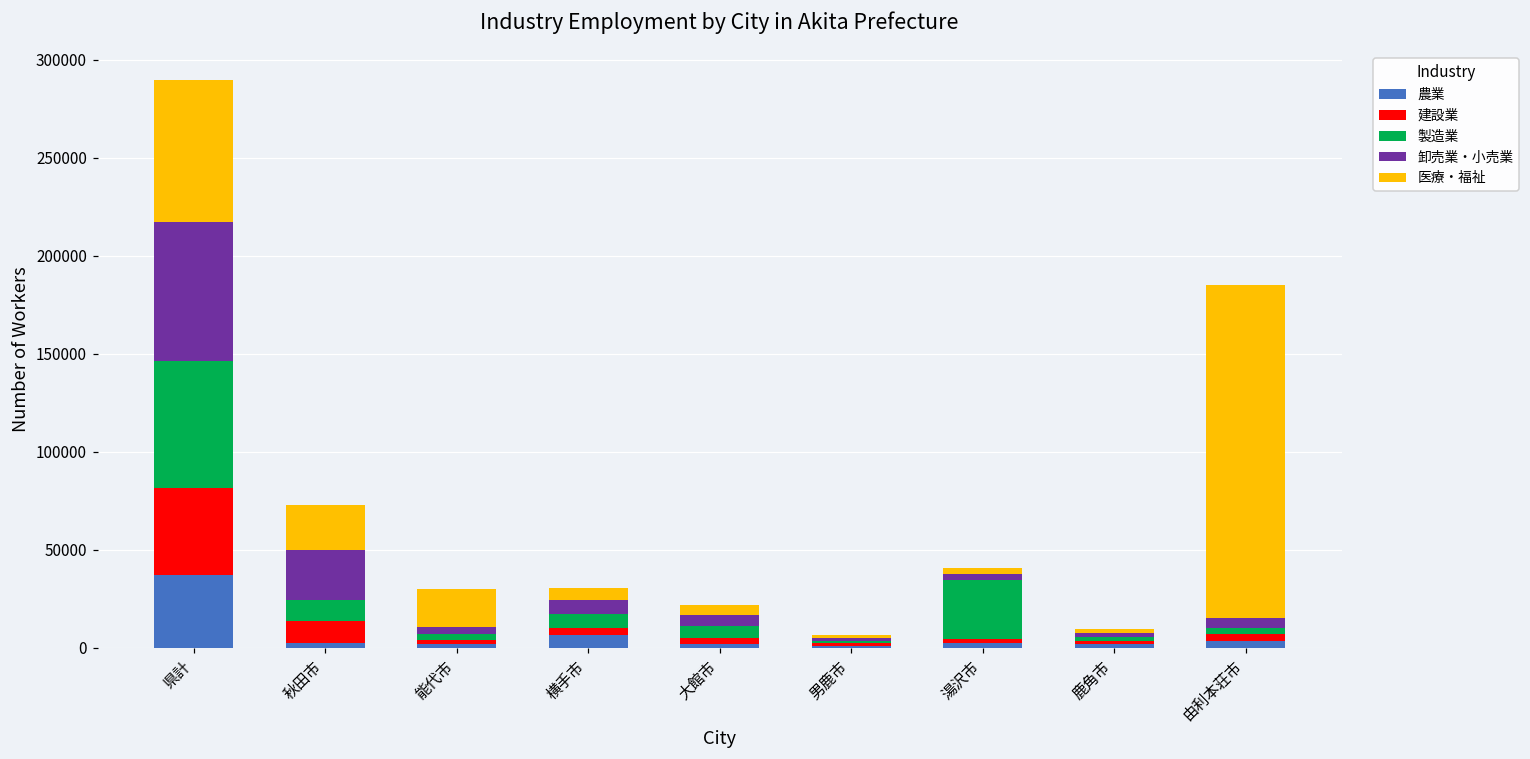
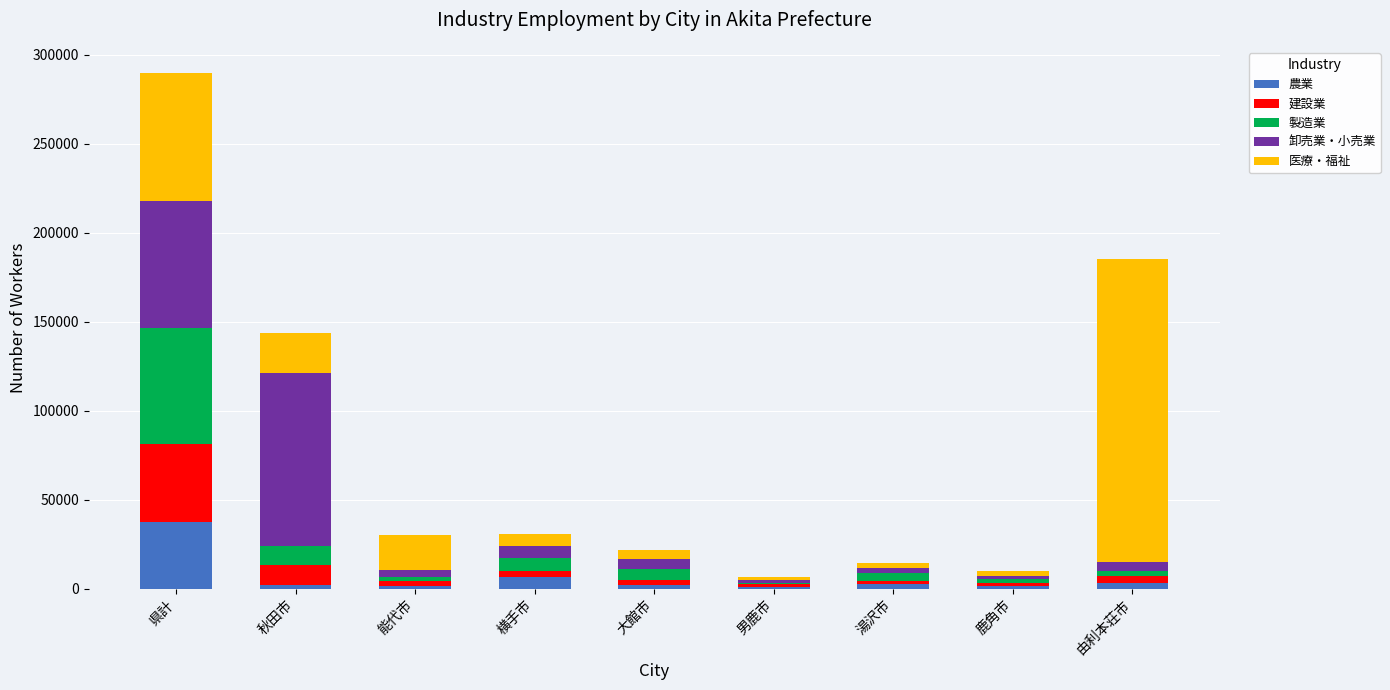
  {
    "農業": {
      "県計": 37000,
      "秋田市": 2000,
      "能代市": 2000,
      "横手市": 6000,
      "大館市": 2000,
      "湯沢市": 2000,
      "鹿角市": 2000,
      "由利本荘市": 3000
    },
    "建設業": {
      "県計": 44000,
      "秋田市": 11000,
      "能代市": 2000,
      "横手市": 4000,
      "大館市": 3000,
      "男鹿市": 1000,
      "湯沢市": 2000,
      "鹿角市": 2000,
      "由利本荘市": 4000
    },
    "製造業": {
      "県計": 65000,
      "秋田市": 11000,
      "能代市": 3000,
      "横手市": 7000,
      "大館市": 6000,
-     "湯沢市": 30000,
+     "湯沢市": 5000,
      "鹿角市": 2000,
      "由利本荘市": 3000
    },
    "卸売業・小売業": {
      "県計": 71000,
-     "秋田市": 26000,
+     "秋田市": 97000,
      "能代市": 4000,
      "横手市": 7000,
      "大館市": 5000,
      "男鹿市": 2000,
      "湯沢市": 3000,
      "鹿角市": 2000,
      "由利本荘市": 5000
    },
    "医療・福祉": {
      "県計": 72000,
      "秋田市": 23000,
      "能代市": 20000,
      "横手市": 6000,
      "大館市": 5000,
      "男鹿市": 2000,
      "湯沢市": 3000,
      "鹿角市": 2000,
      "由利本荘市": 170000
    }
  }
